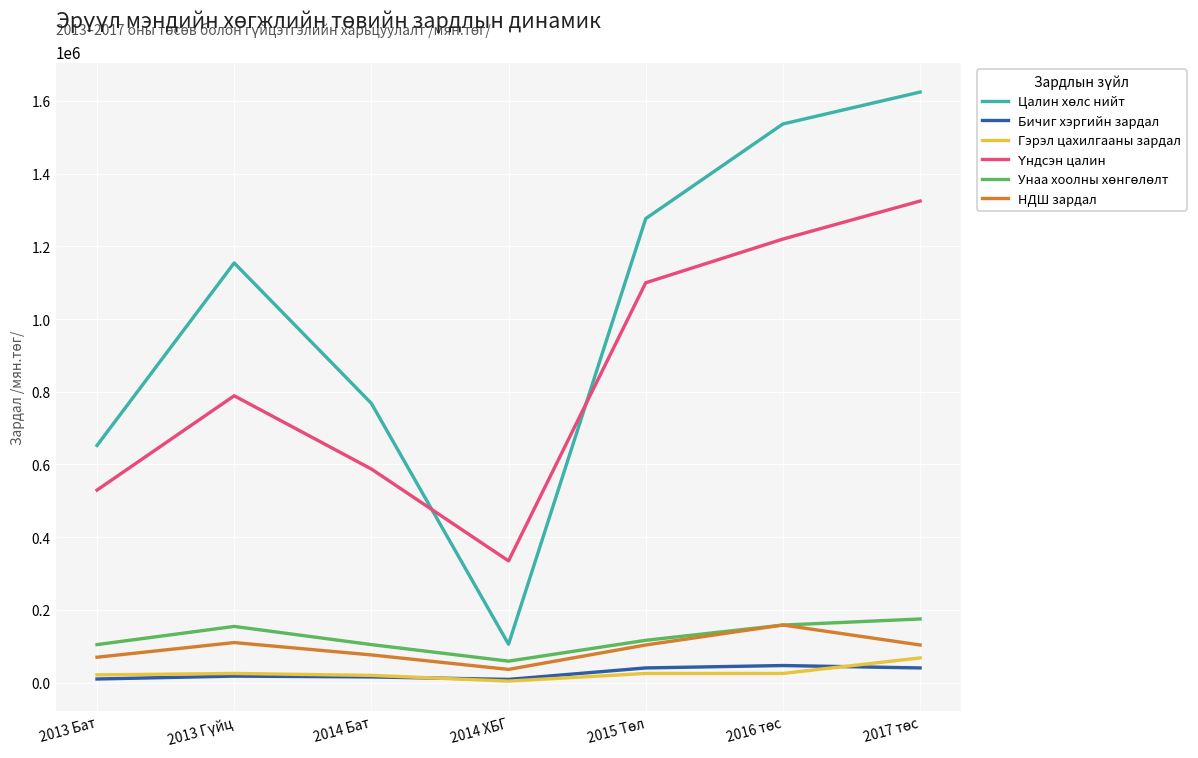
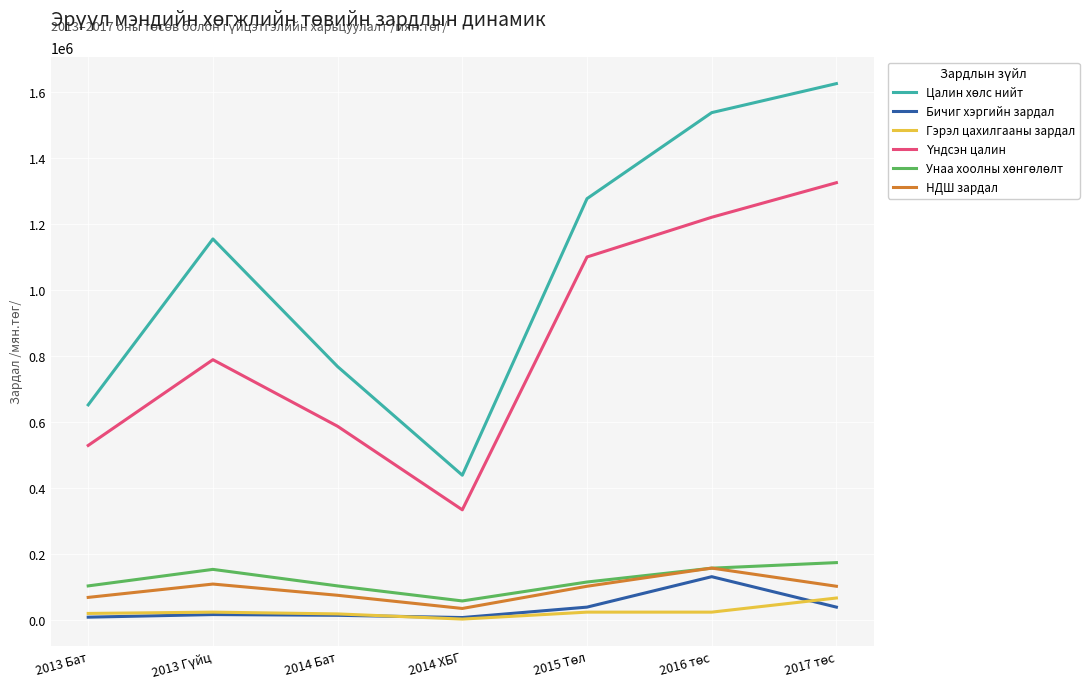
  {
    "Цалин хөлс нийт": {
      "2013 Бат": 650000,
      "2013 Гүйц": 1150000,
      "2014 Бат": 770000,
-     "2014 ХБГ": 110000,
+     "2014 ХБГ": 440000,
      "2015 Төл": 1280000,
      "2016 төс": 1540000,
      "2017 төс": 1620000
    },
    "Бичиг хэргийн зардал": {
      "2013 Бат": 10000,
      "2015 Төл": 40000,
-     "2016 төс": 50000,
+     "2016 төс": 130000,
      "2017 төс": 40000
    },
    "Гэрэл цахилгааны зардал": {
      "2013 Бат": 20000,
      "2015 Төл": 30000,
      "2016 төс": 30000,
      "2017 төс": 70000
    },
    "Үндсэн цалин": {
      "2013 Бат": 530000,
      "2013 Гүйц": 790000,
      "2014 Бат": 590000,
      "2014 ХБГ": 330000,
      "2015 Төл": 1100000,
      "2016 төс": 1220000,
      "2017 төс": 1320000
    },
    "Унаа хоолны хөнгөлөлт": {
      "2013 Бат": 100000,
      "2013 Гүйц": 150000,
      "2014 Бат": 100000,
      "2014 ХБГ": 60000,
      "2015 Төл": 120000,
      "2017 төс": 180000
    },
    "НДШ зардал": {
      "2013 Бат": 70000,
      "2013 Гүйц": 110000,
      "2014 Бат": 80000,
      "2014 ХБГ": 40000,
      "2015 Төл": 100000,
      "2017 төс": 100000
    }
  }
